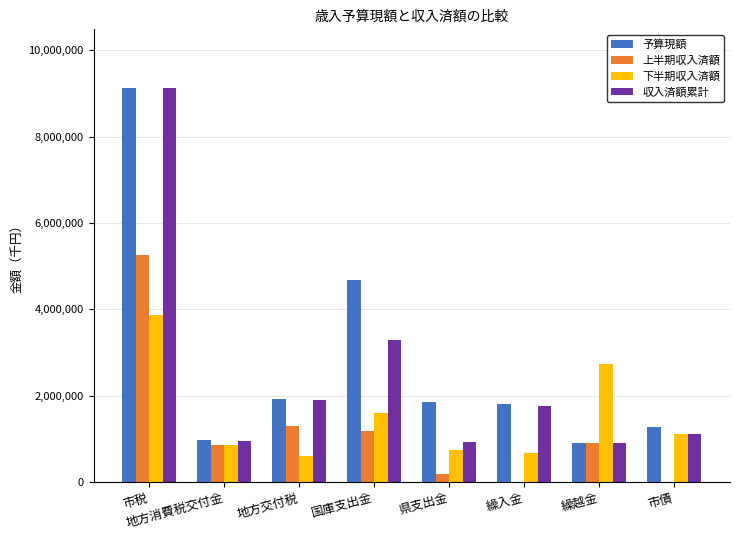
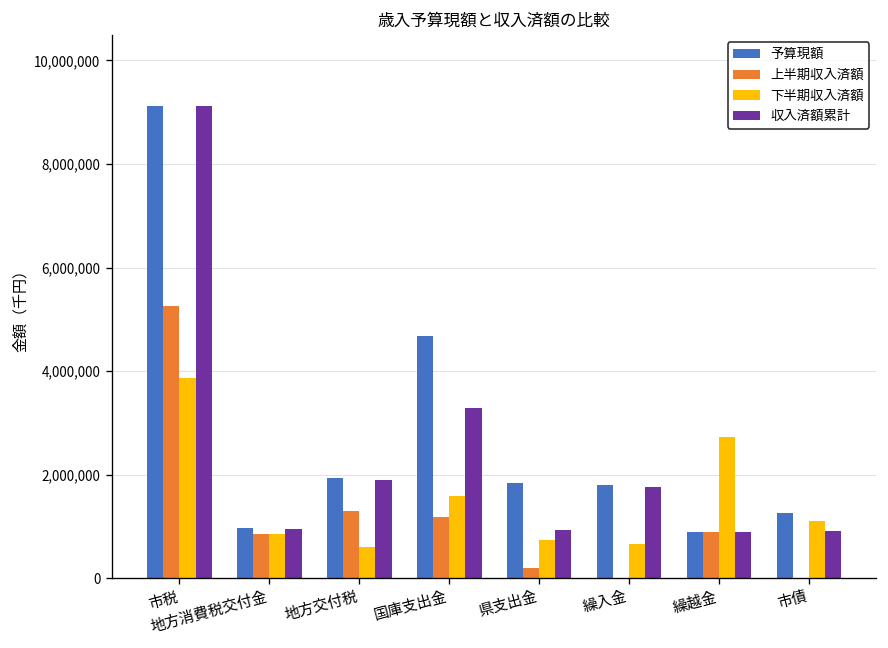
  {
    "予算現額": {
      "市税": "9,100,000",
      "地方消費税交付金": "1,000,000",
      "地方交付税": "1,900,000",
      "国庫支出金": "4,700,000",
      "県支出金": "1,800,000",
      "繰入金": "1,800,000",
      "繰越金": "900,000",
      "市債": "1,300,000"
    },
    "上半期収入済額": {
      "市税": "5,300,000",
      "地方消費税交付金": "900,000",
      "地方交付税": "1,300,000",
      "国庫支出金": "1,200,000",
      "県支出金": "200,000",
      "繰入金": "0",
      "繰越金": "900,000",
      "市債": "0"
    },
    "下半期収入済額": {
      "市税": "3,900,000",
      "地方消費税交付金": "900,000",
      "地方交付税": "600,000",
      "国庫支出金": "1,600,000",
      "県支出金": "700,000",
      "繰入金": "700,000",
      "繰越金": "2,700,000",
      "市債": "1,100,000"
    },
    "収入済額累計": {
      "市税": "9,100,000",
      "地方消費税交付金": "900,000",
      "地方交付税": "1,900,000",
      "国庫支出金": "3,300,000",
      "県支出金": "900,000",
      "繰入金": "1,800,000",
      "繰越金": "900,000",
-     "市債": "1,100,000"
+     "市債": "900,000"
    }
  }
